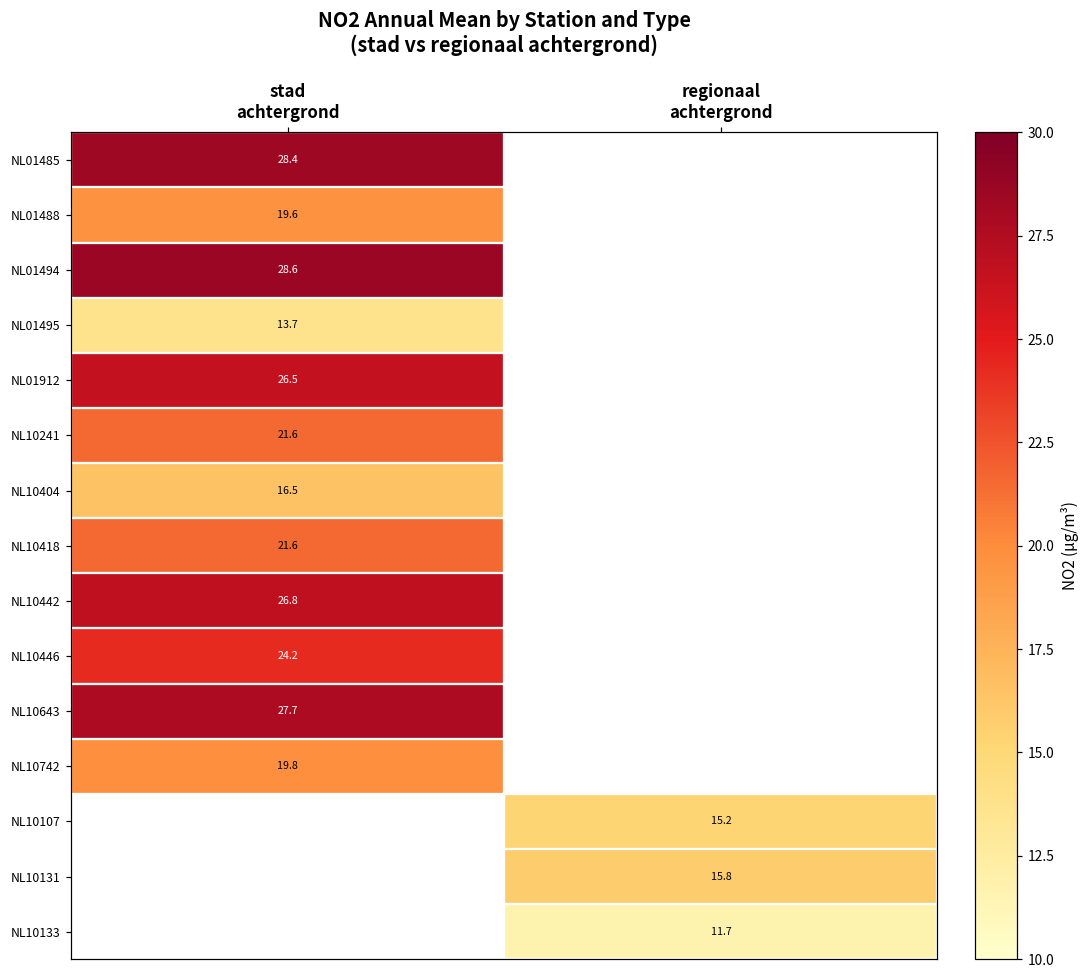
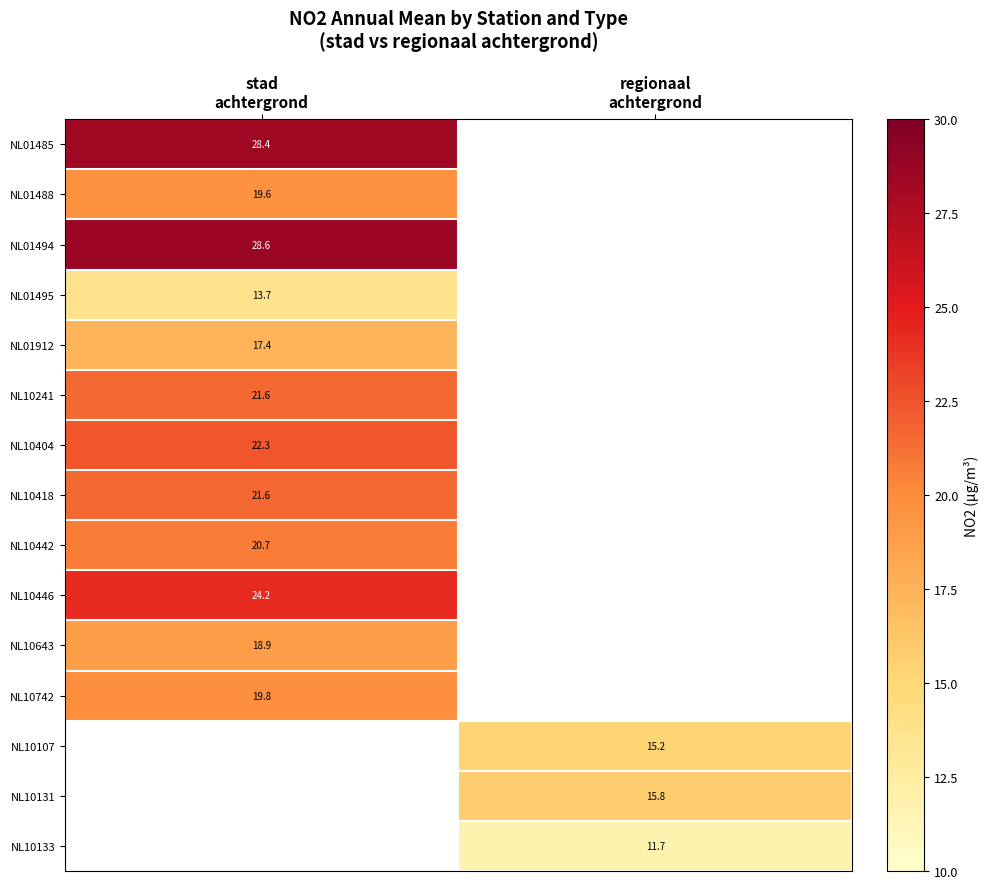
  {
    "NL01485": {
      "stad achtergrond": 28.4
    },
    "NL01488": {
      "stad achtergrond": 19.6
    },
    "NL01494": {
      "stad achtergrond": 28.6
    },
    "NL01495": {
      "stad achtergrond": 13.7
    },
    "NL01912": {
-     "stad achtergrond": 26.5
+     "stad achtergrond": 17.4
    },
    "NL10241": {
      "stad achtergrond": 21.6
    },
    "NL10404": {
-     "stad achtergrond": 16.5
+     "stad achtergrond": 22.3
    },
    "NL10418": {
      "stad achtergrond": 21.6
    },
    "NL10442": {
-     "stad achtergrond": 26.8
+     "stad achtergrond": 20.7
    },
    "NL10446": {
      "stad achtergrond": 24.2
    },
    "NL10643": {
-     "stad achtergrond": 27.7
+     "stad achtergrond": 18.9
    },
    "NL10742": {
      "stad achtergrond": 19.8
    },
    "NL10107": {
      "regionaal achtergrond": 15.2
    },
    "NL10131": {
      "regionaal achtergrond": 15.8
    },
    "NL10133": {
      "regionaal achtergrond": 11.7
    }
  }
